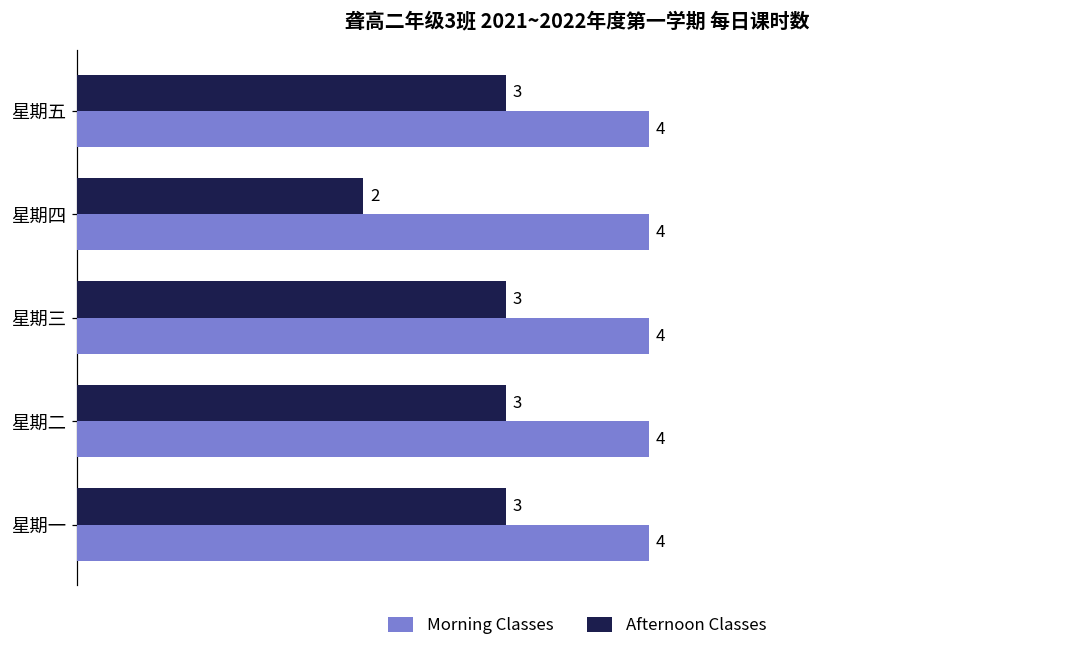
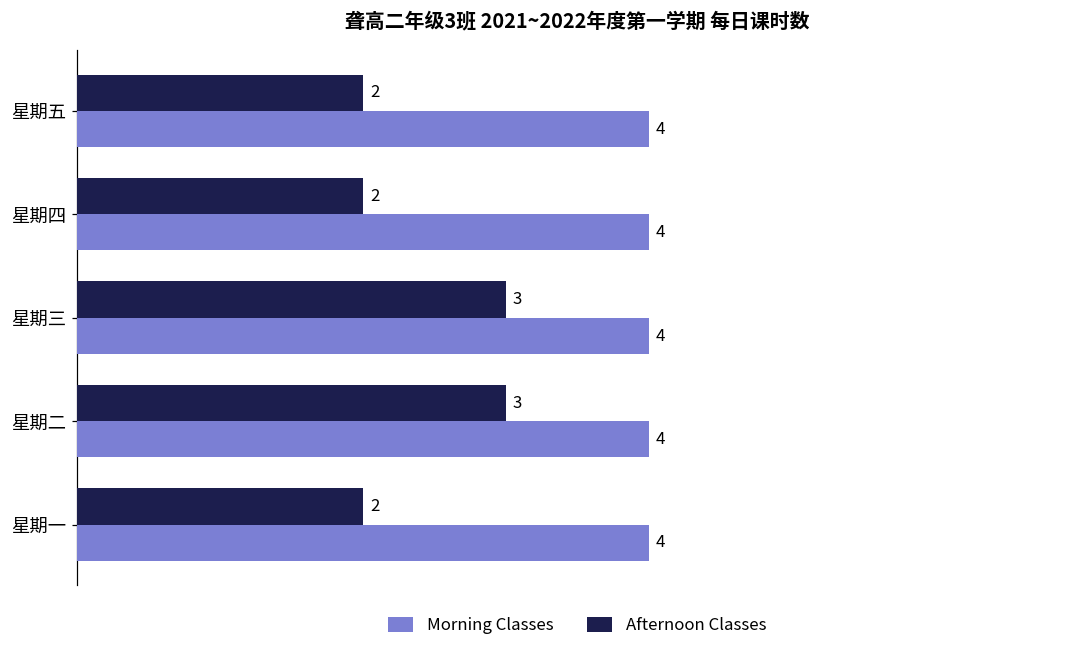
  {
    "Morning Classes": {
      "星期五": 4,
      "星期四": 4,
      "星期三": 4,
      "星期二": 4,
      "星期一": 4
    },
    "Afternoon Classes": {
-     "星期五": 3,
+     "星期五": 2,
      "星期四": 2,
      "星期三": 3,
      "星期二": 3,
-     "星期一": 3
+     "星期一": 2
    }
  }
